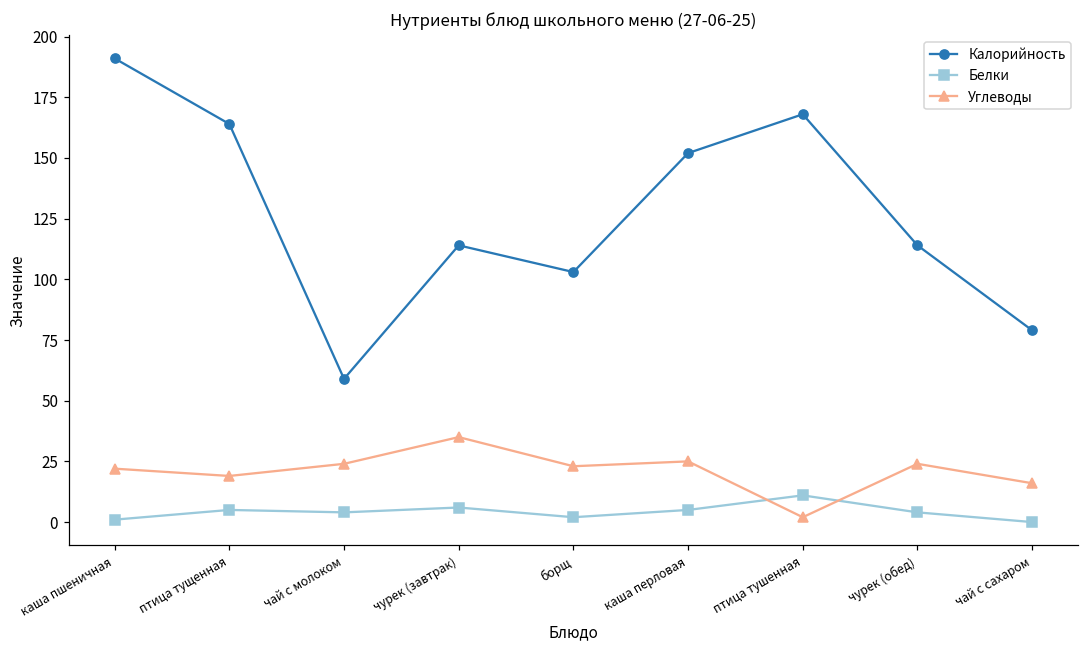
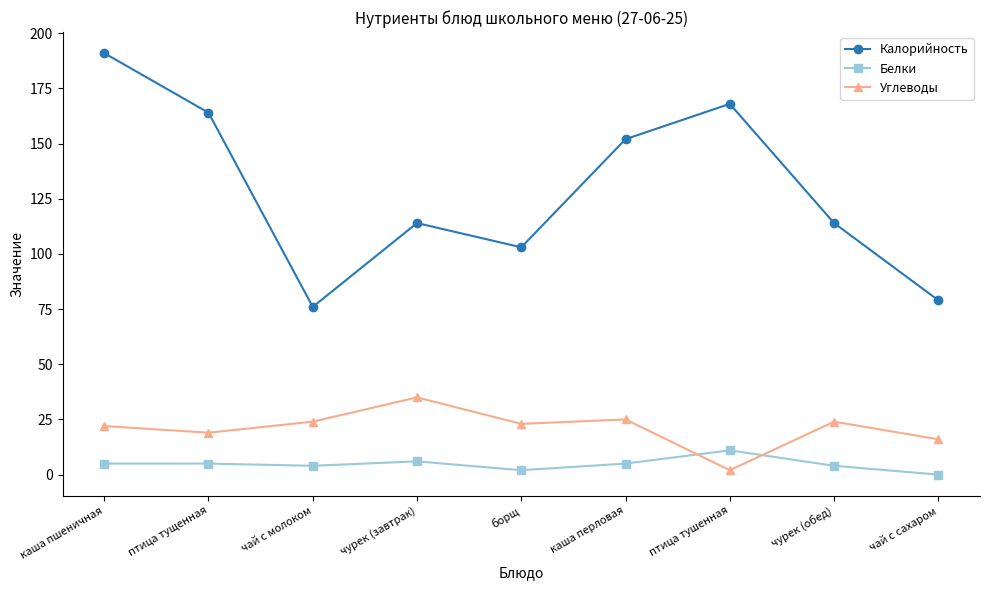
  {
    "Калорийность": {
      "каша пшеничная": 191,
      "птица тущенная": 164,
-     "чай с молоком": 59,
+     "чай с молоком": 76,
      "чурек (завтрак)": 114,
      "борщ": 103,
      "каша перловая": 152,
      "птица тушенная": 168,
      "чурек (обед)": 114,
      "чай с сахаром": 79
    },
    "Белки": {
-     "каша пшеничная": 1,
+     "каша пшеничная": 5,
      "птица тущенная": 5,
      "чай с молоком": 4,
      "чурек (завтрак)": 6,
      "борщ": 2,
      "каша перловая": 5,
      "птица тушенная": 11,
      "чурек (обед)": 4,
      "чай с сахаром": 0
    },
    "Углеводы": {
      "каша пшеничная": 22,
      "птица тущенная": 19,
      "чай с молоком": 24,
      "чурек (завтрак)": 35,
      "борщ": 23,
      "каша перловая": 25,
      "птица тушенная": 2,
      "чурек (обед)": 24,
      "чай с сахаром": 16
    }
  }
